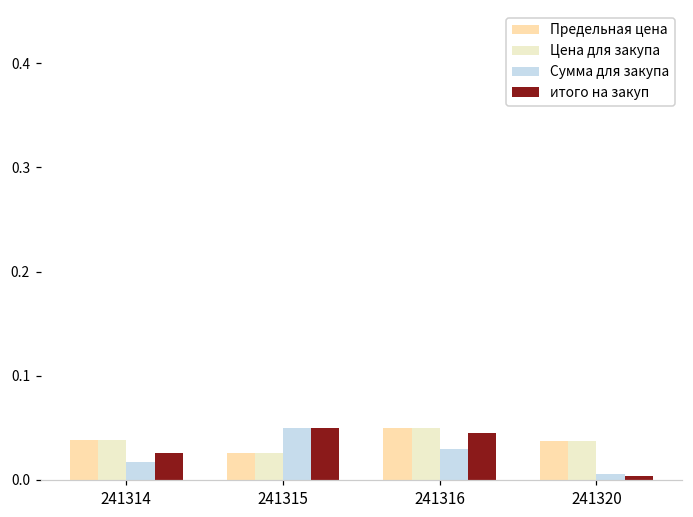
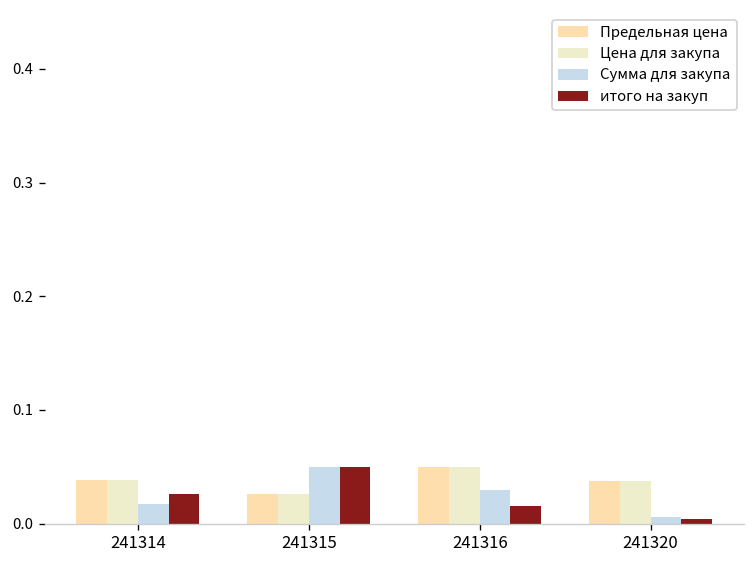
  {
    "итого на закуп": {
      "241314": 0.03,
      "241315": 0.05,
-     "241316": 0.04,
+     "241316": 0.02,
      "241320": 0.00
    }
  }
